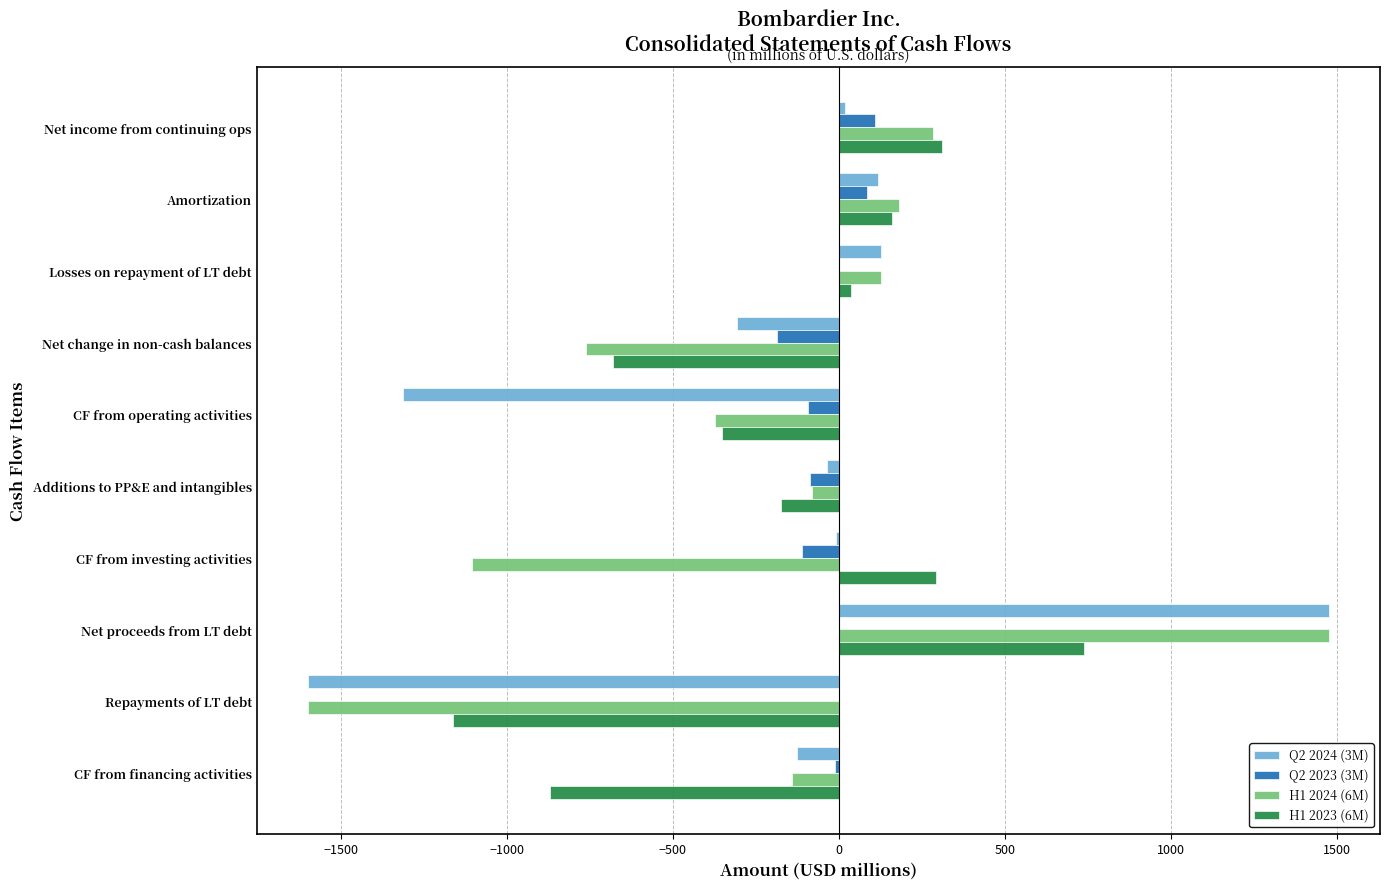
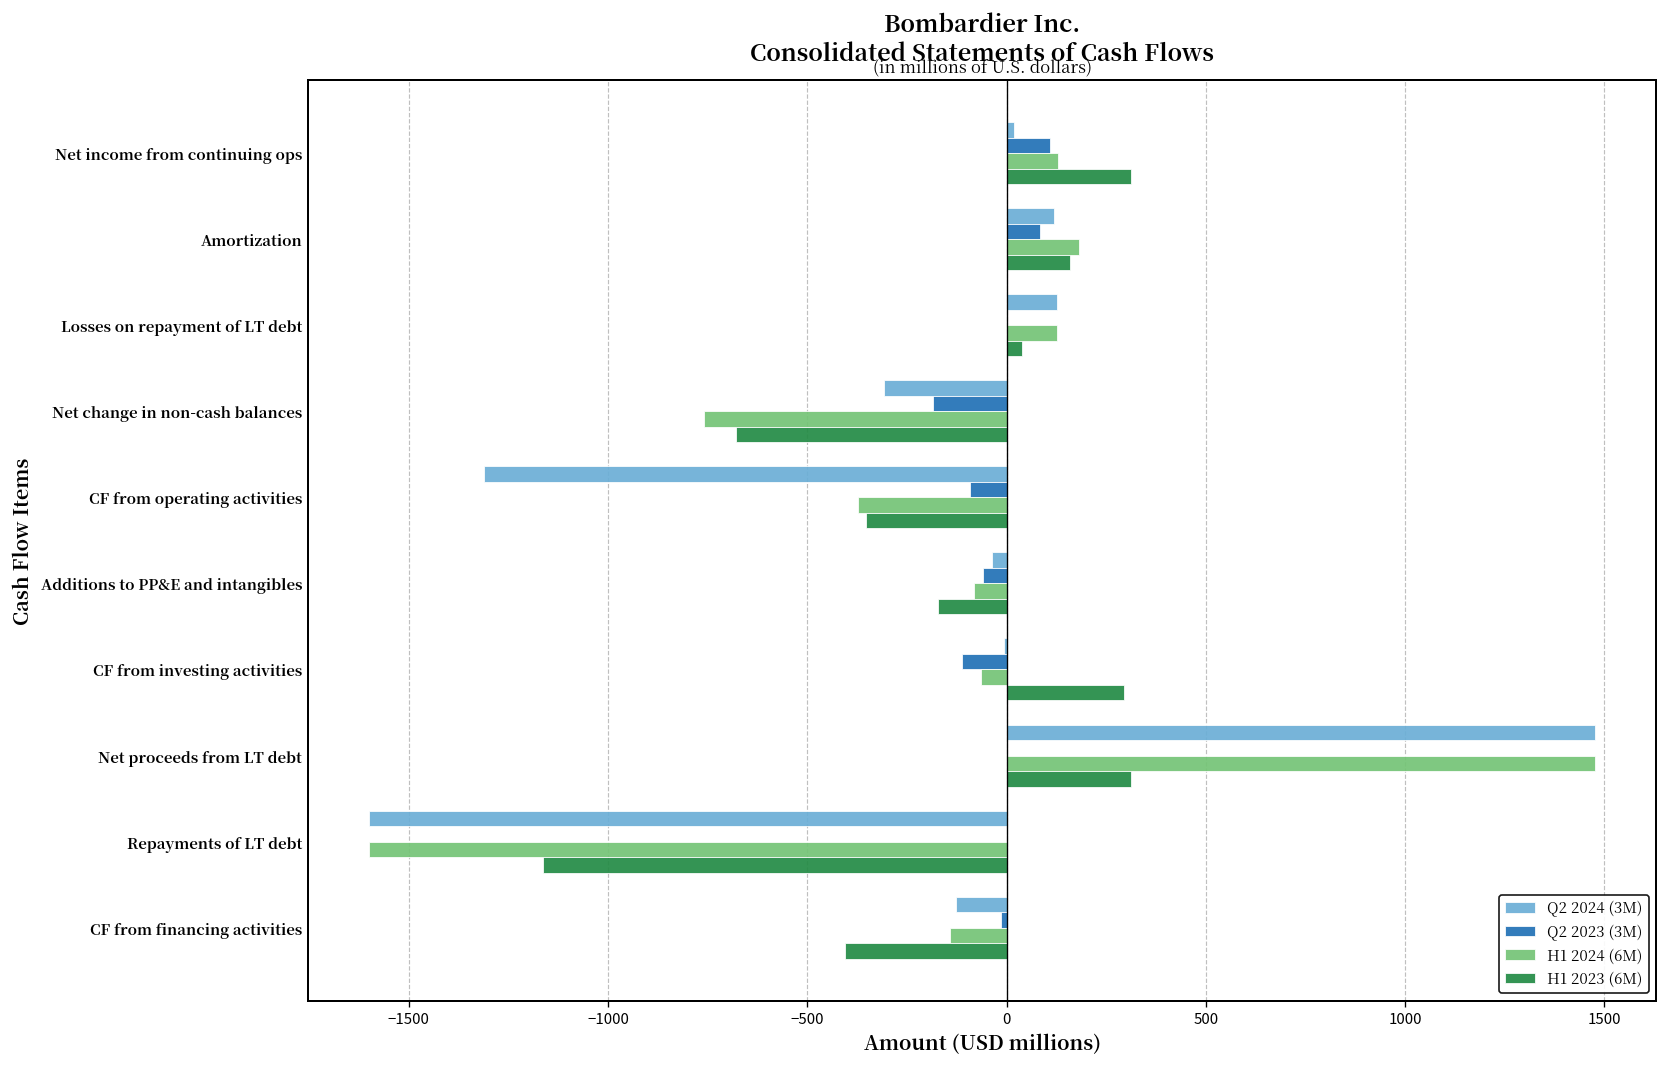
  {
    "Q2 2024 (3M)": {
      "Net income from continuing ops": 20,
      "Amortization": 120,
      "Losses on repayment of LT debt": 130,
      "Net change in non-cash balances": -310,
      "CF from operating activities": -1310,
      "Additions to PP&E and intangibles": -40,
      "Net proceeds from LT debt": 1480,
      "Repayments of LT debt": -1600,
      "CF from financing activities": -130
    },
    "Q2 2023 (3M)": {
      "Net income from continuing ops": 110,
      "Amortization": 90,
      "Losses on repayment of LT debt": 0,
      "Net change in non-cash balances": -190,
      "CF from operating activities": -90,
-     "Additions to PP&E and intangibles": -90,
+     "Additions to PP&E and intangibles": -60,
      "CF from investing activities": -110,
      "Net proceeds from LT debt": 0,
      "Repayments of LT debt": 0,
      "CF from financing activities": -10
    },
    "H1 2024 (6M)": {
-     "Net income from continuing ops": 280,
+     "Net income from continuing ops": 130,
      "Amortization": 180,
      "Losses on repayment of LT debt": 130,
      "Net change in non-cash balances": -760,
      "CF from operating activities": -370,
      "Additions to PP&E and intangibles": -80,
-     "CF from investing activities": -1110,
+     "CF from investing activities": -60,
      "Net proceeds from LT debt": 1480,
      "Repayments of LT debt": -1600,
      "CF from financing activities": -140
    },
    "H1 2023 (6M)": {
      "Net income from continuing ops": 310,
      "Amortization": 160,
      "Losses on repayment of LT debt": 40,
      "Net change in non-cash balances": -680,
      "CF from operating activities": -350,
      "Additions to PP&E and intangibles": -170,
      "CF from investing activities": 290,
-     "Net proceeds from LT debt": 740,
+     "Net proceeds from LT debt": 310,
      "Repayments of LT debt": -1160,
-     "CF from financing activities": -870
+     "CF from financing activities": -410
    }
  }
